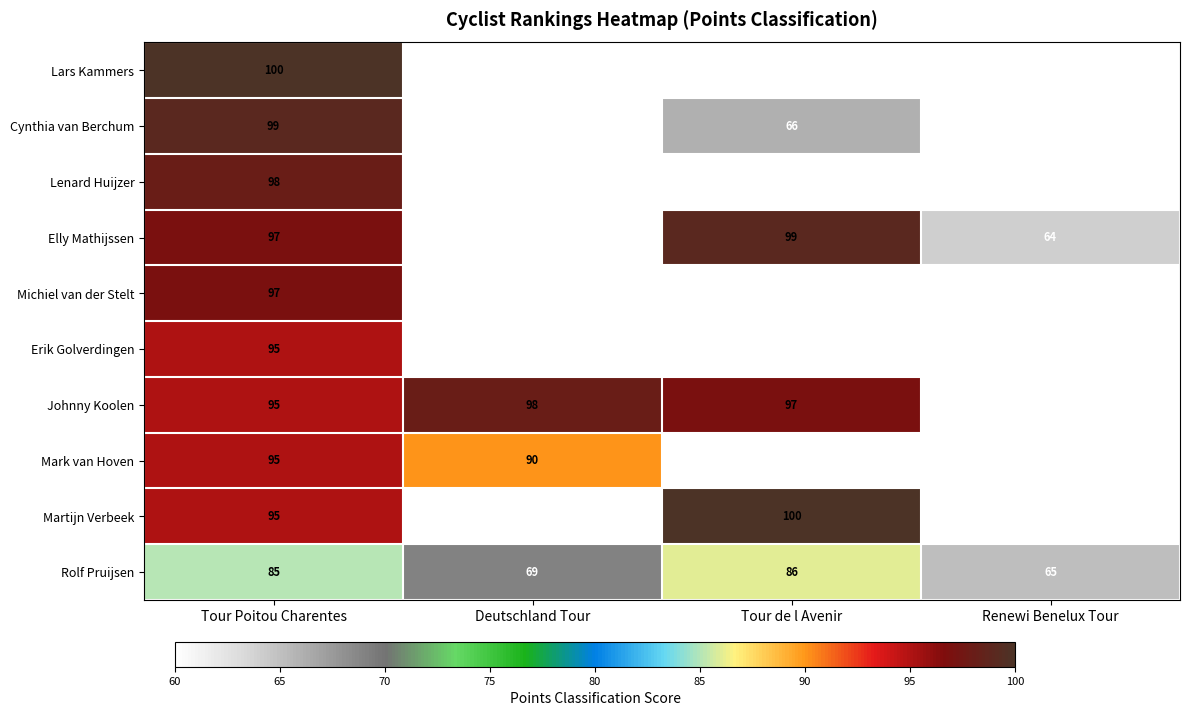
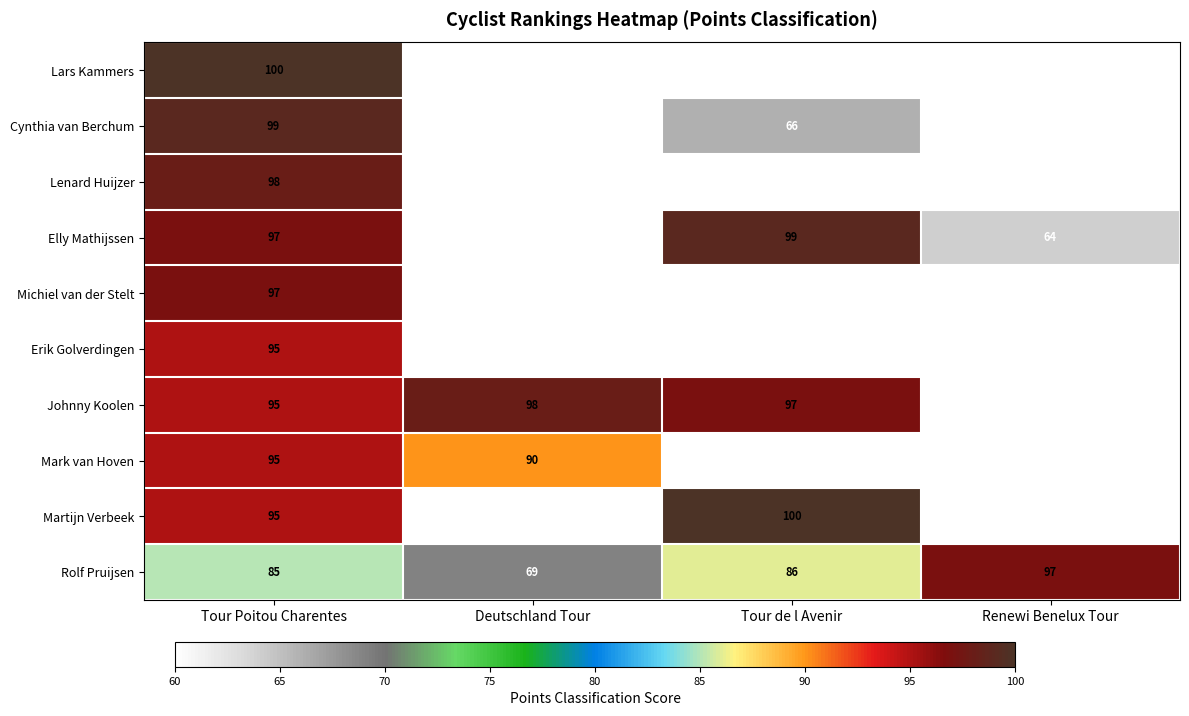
  {
    "Lars Kammers": {
      "Tour Poitou Charentes": 100
    },
    "Cynthia van Berchum": {
      "Tour Poitou Charentes": 99,
      "Tour de l Avenir": 66
    },
    "Lenard Huijzer": {
      "Tour Poitou Charentes": 98
    },
    "Elly Mathijssen": {
      "Tour Poitou Charentes": 97,
      "Tour de l Avenir": 99,
      "Renewi Benelux Tour": 64
    },
    "Michiel van der Stelt": {
      "Tour Poitou Charentes": 97
    },
    "Erik Golverdingen": {
      "Tour Poitou Charentes": 95
    },
    "Johnny Koolen": {
      "Tour Poitou Charentes": 95,
      "Deutschland Tour": 98,
      "Tour de l Avenir": 97
    },
    "Mark van Hoven": {
      "Tour Poitou Charentes": 95,
      "Deutschland Tour": 90
    },
    "Martijn Verbeek": {
      "Tour Poitou Charentes": 95,
      "Tour de l Avenir": 100
    },
    "Rolf Pruijsen": {
      "Tour Poitou Charentes": 85,
      "Deutschland Tour": 69,
      "Tour de l Avenir": 86,
-     "Renewi Benelux Tour": 65
+     "Renewi Benelux Tour": 97
    }
  }
